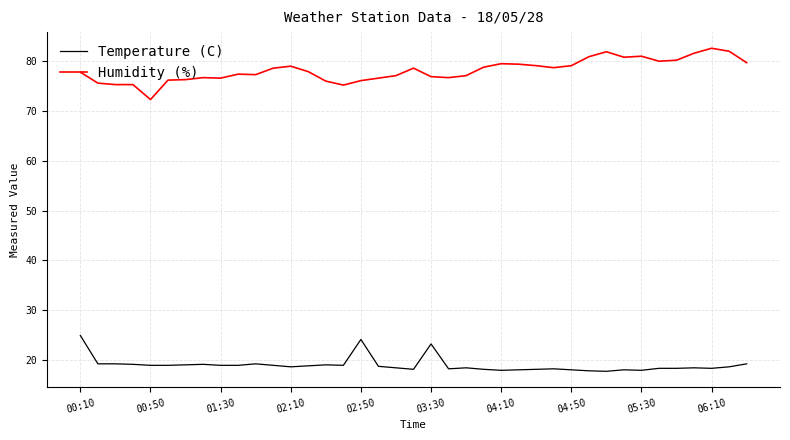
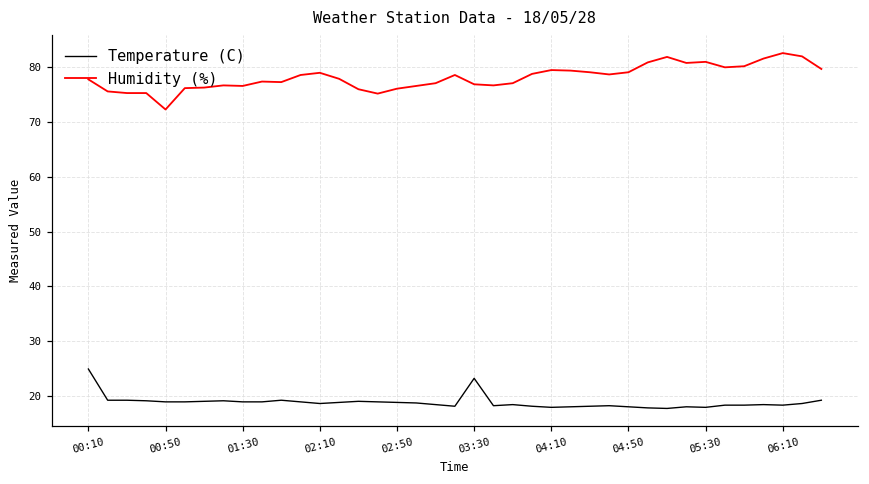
  {
    "Temperature (C)": {
      "00:10": 25,
      "00:50": 19,
      "01:30": 19,
      "02:10": 19,
-     "02:50": 24,
+     "02:50": 19,
      "03:30": 23,
      "04:10": 18,
      "04:50": 18,
      "05:30": 18,
      "06:10": 18
    },
    "Humidity (%)": {
      "00:10": 78,
      "00:50": 72,
      "01:30": 77,
      "02:10": 79,
      "02:50": 76,
      "03:30": 77,
      "04:10": 80,
      "04:50": 79,
      "05:30": 81,
      "06:10": 83
    }
  }
